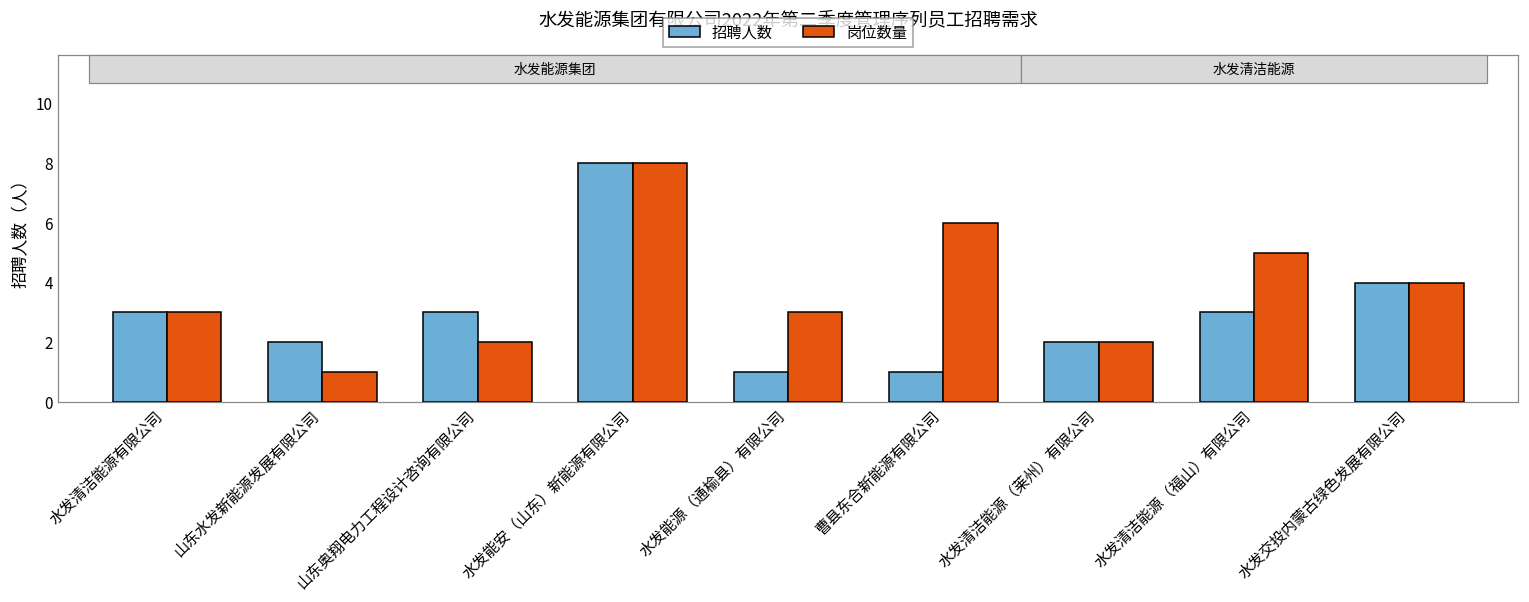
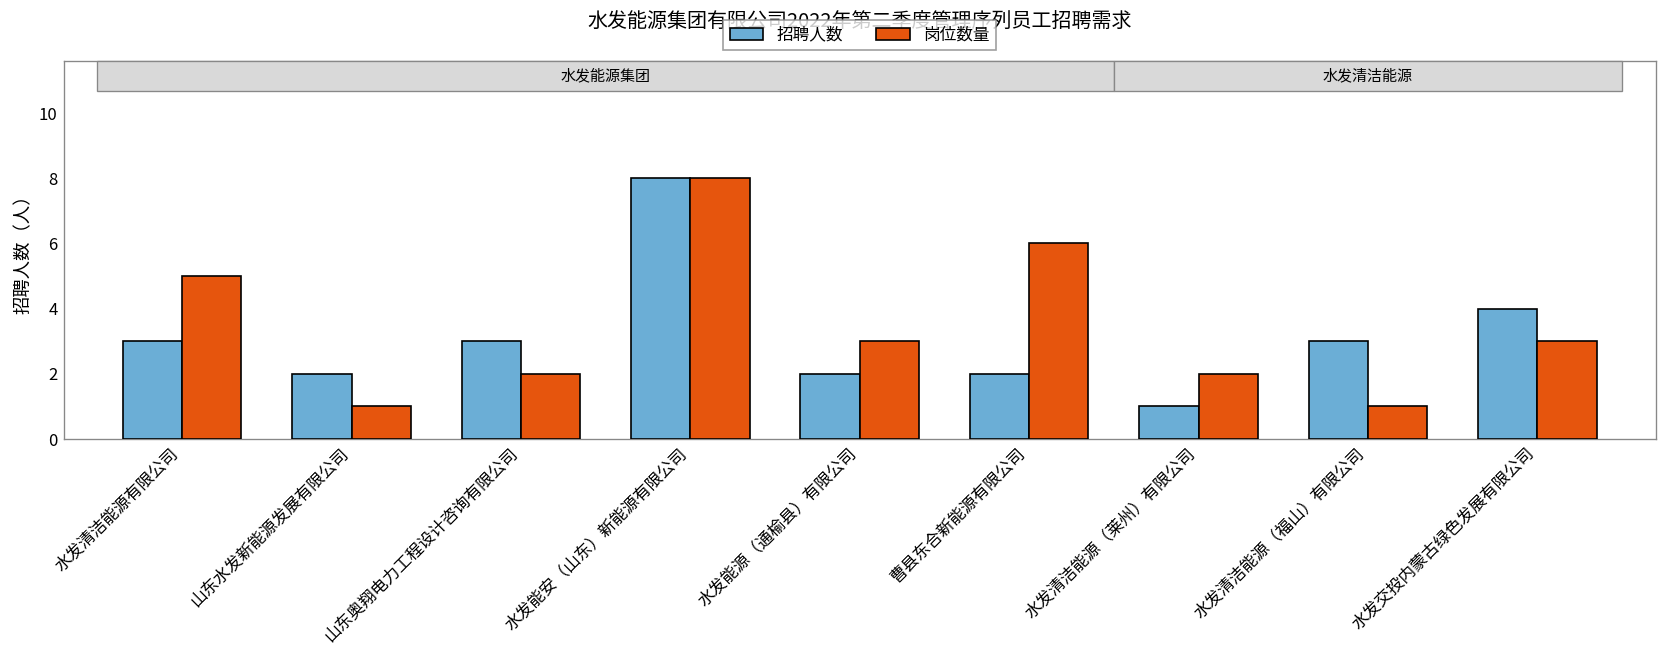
  {
    "招聘人数": {
      "水发清洁能源有限公司": 3,
      "山东水发新能源发展有限公司": 2,
      "山东奥翔电力工程设计咨询有限公司": 3,
      "水发能安（山东）新能源有限公司": 8,
-     "水发能源（通榆县）有限公司": 1,
-     "曹县东合新能源有限公司": 1,
-     "水发清洁能源（莱州）有限公司": 2,
+     "水发能源（通榆县）有限公司": 2,
+     "曹县东合新能源有限公司": 2,
+     "水发清洁能源（莱州）有限公司": 1,
      "水发清洁能源（福山）有限公司": 3,
      "水发交投内蒙古绿色发展有限公司": 4
    },
    "岗位数量": {
-     "水发清洁能源有限公司": 3,
+     "水发清洁能源有限公司": 5,
      "山东水发新能源发展有限公司": 1,
      "山东奥翔电力工程设计咨询有限公司": 2,
      "水发能安（山东）新能源有限公司": 8,
      "水发能源（通榆县）有限公司": 3,
      "曹县东合新能源有限公司": 6,
      "水发清洁能源（莱州）有限公司": 2,
-     "水发清洁能源（福山）有限公司": 5,
-     "水发交投内蒙古绿色发展有限公司": 4
+     "水发清洁能源（福山）有限公司": 1,
+     "水发交投内蒙古绿色发展有限公司": 3
    }
  }
